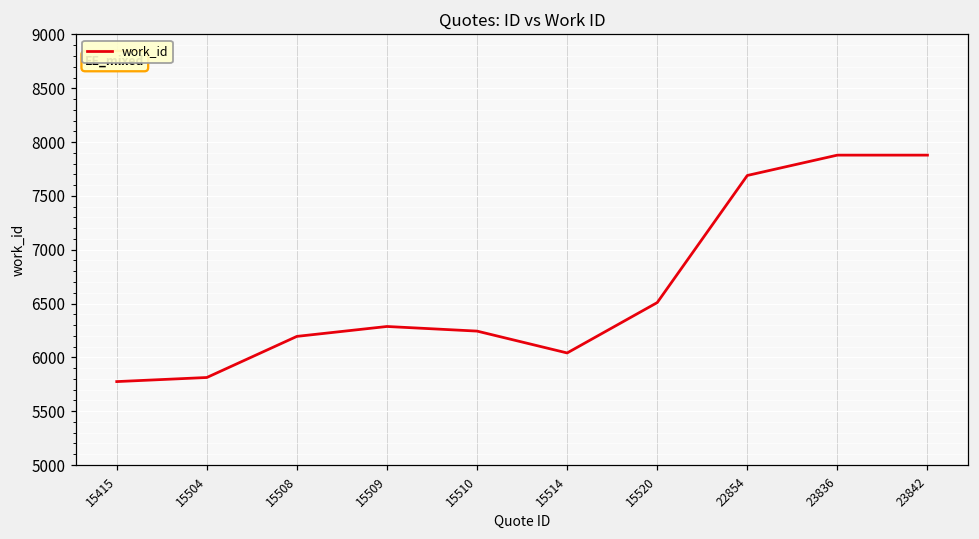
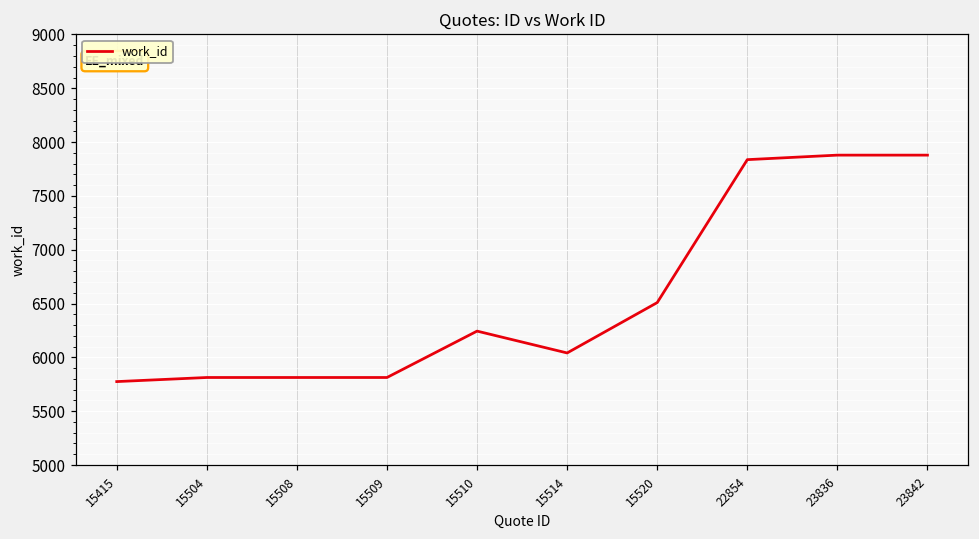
  {
    "15415": 5800,
    "15504": 5800,
-   "15508": 6200,
-   "15509": 6300,
+   "15508": 5800,
+   "15509": 5800,
    "15510": 6200,
    "15514": 6000,
    "15520": 6500,
-   "22854": 7700,
+   "22854": 7800,
    "23836": 7900,
    "23842": 7900
  }
